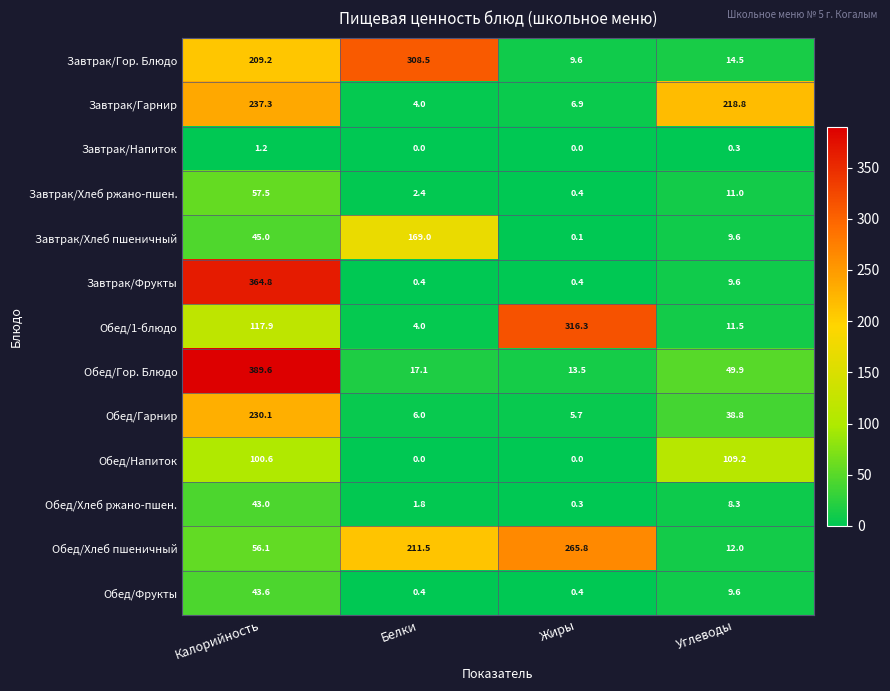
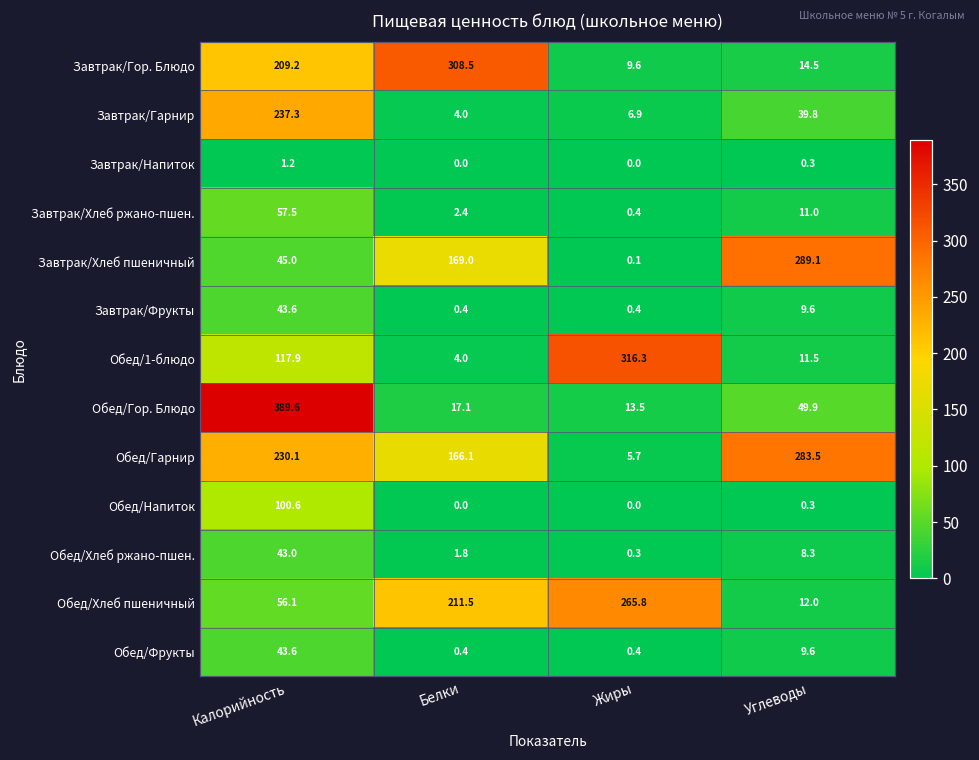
  {
    "Завтрак/Гор. Блюдо": {
      "Калорийность": 209.2,
      "Белки": 308.5,
      "Жиры": 9.6,
      "Углеводы": 14.5
    },
    "Завтрак/Гарнир": {
      "Калорийность": 237.3,
      "Белки": 4.0,
      "Жиры": 6.9,
-     "Углеводы": 218.8
+     "Углеводы": 39.8
    },
    "Завтрак/Напиток": {
      "Калорийность": 1.2,
      "Белки": 0.0,
      "Жиры": 0.0,
      "Углеводы": 0.3
    },
    "Завтрак/Хлеб ржано-пшен.": {
      "Калорийность": 57.5,
      "Белки": 2.4,
      "Жиры": 0.4,
      "Углеводы": 11.0
    },
    "Завтрак/Хлеб пшеничный": {
      "Калорийность": 45.0,
      "Белки": 169.0,
      "Жиры": 0.1,
-     "Углеводы": 9.6
+     "Углеводы": 289.1
    },
    "Завтрак/Фрукты": {
-     "Калорийность": 364.8,
+     "Калорийность": 43.6,
      "Белки": 0.4,
      "Жиры": 0.4,
      "Углеводы": 9.6
    },
    "Обед/1-блюдо": {
      "Калорийность": 117.9,
      "Белки": 4.0,
      "Жиры": 316.3,
      "Углеводы": 11.5
    },
    "Обед/Гор. Блюдо": {
      "Калорийность": 389.6,
      "Белки": 17.1,
      "Жиры": 13.5,
      "Углеводы": 49.9
    },
    "Обед/Гарнир": {
      "Калорийность": 230.1,
-     "Белки": 6.0,
+     "Белки": 166.1,
      "Жиры": 5.7,
-     "Углеводы": 38.8
+     "Углеводы": 283.5
    },
    "Обед/Напиток": {
      "Калорийность": 100.6,
      "Белки": 0.0,
      "Жиры": 0.0,
-     "Углеводы": 109.2
+     "Углеводы": 0.3
    },
    "Обед/Хлеб ржано-пшен.": {
      "Калорийность": 43.0,
      "Белки": 1.8,
      "Жиры": 0.3,
      "Углеводы": 8.3
    },
    "Обед/Хлеб пшеничный": {
      "Калорийность": 56.1,
      "Белки": 211.5,
      "Жиры": 265.8,
      "Углеводы": 12.0
    },
    "Обед/Фрукты": {
      "Калорийность": 43.6,
      "Белки": 0.4,
      "Жиры": 0.4,
      "Углеводы": 9.6
    }
  }
